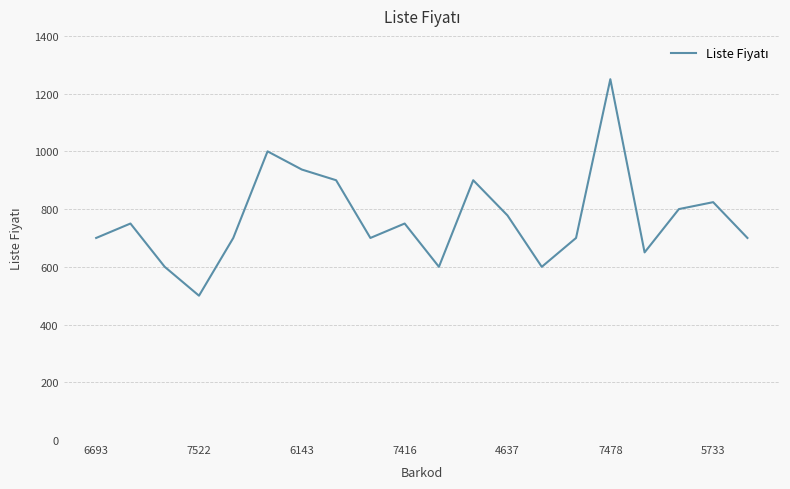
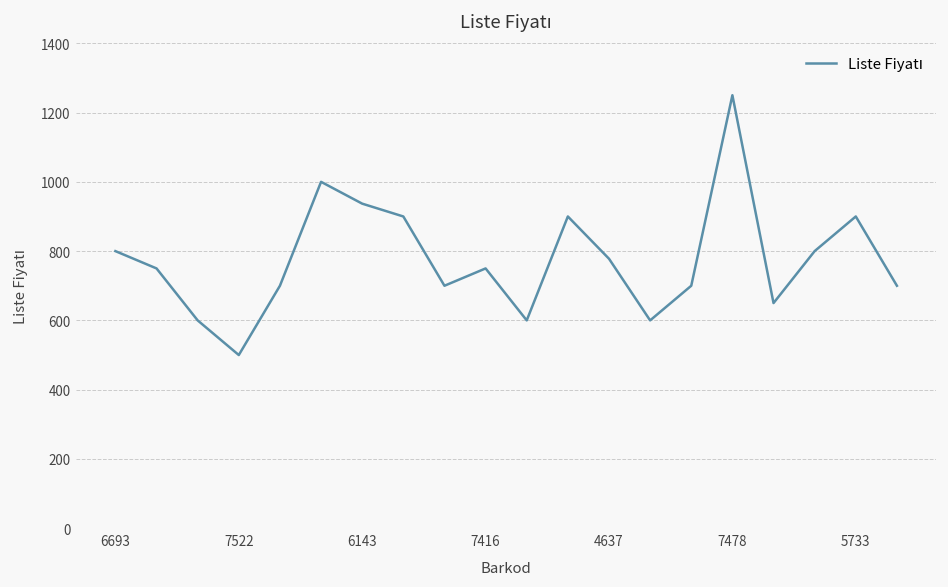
  {
-   "6693": 700,
+   "6693": 800,
    "7522": 500,
    "6143": 940,
    "7416": 750,
    "4637": 780,
    "7478": 1250,
-   "5733": 820
+   "5733": 900
  }
